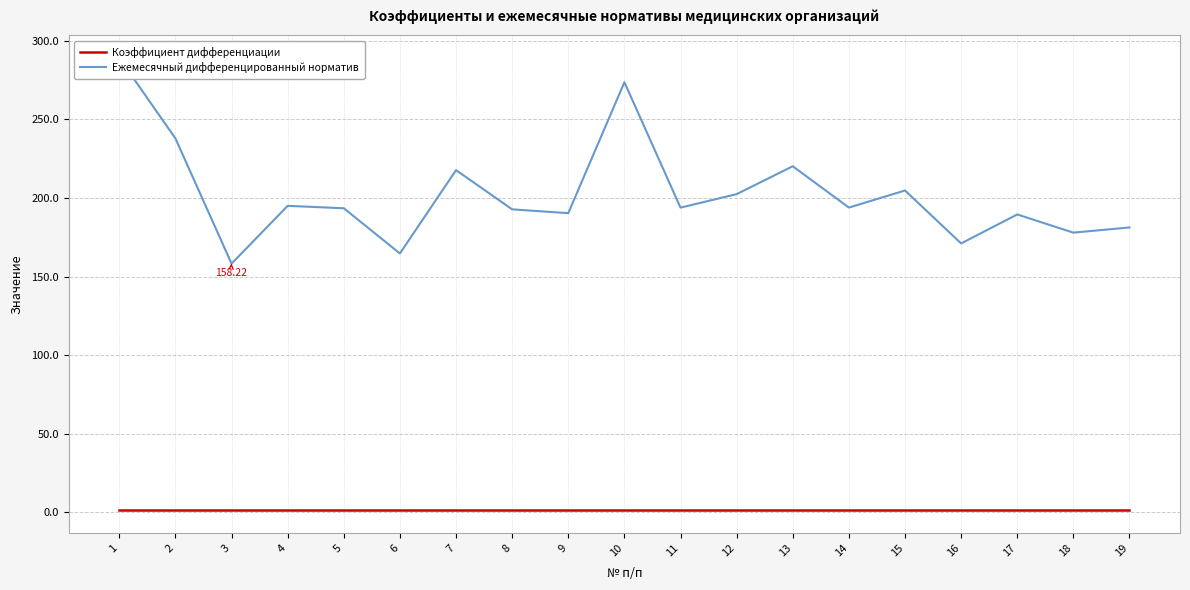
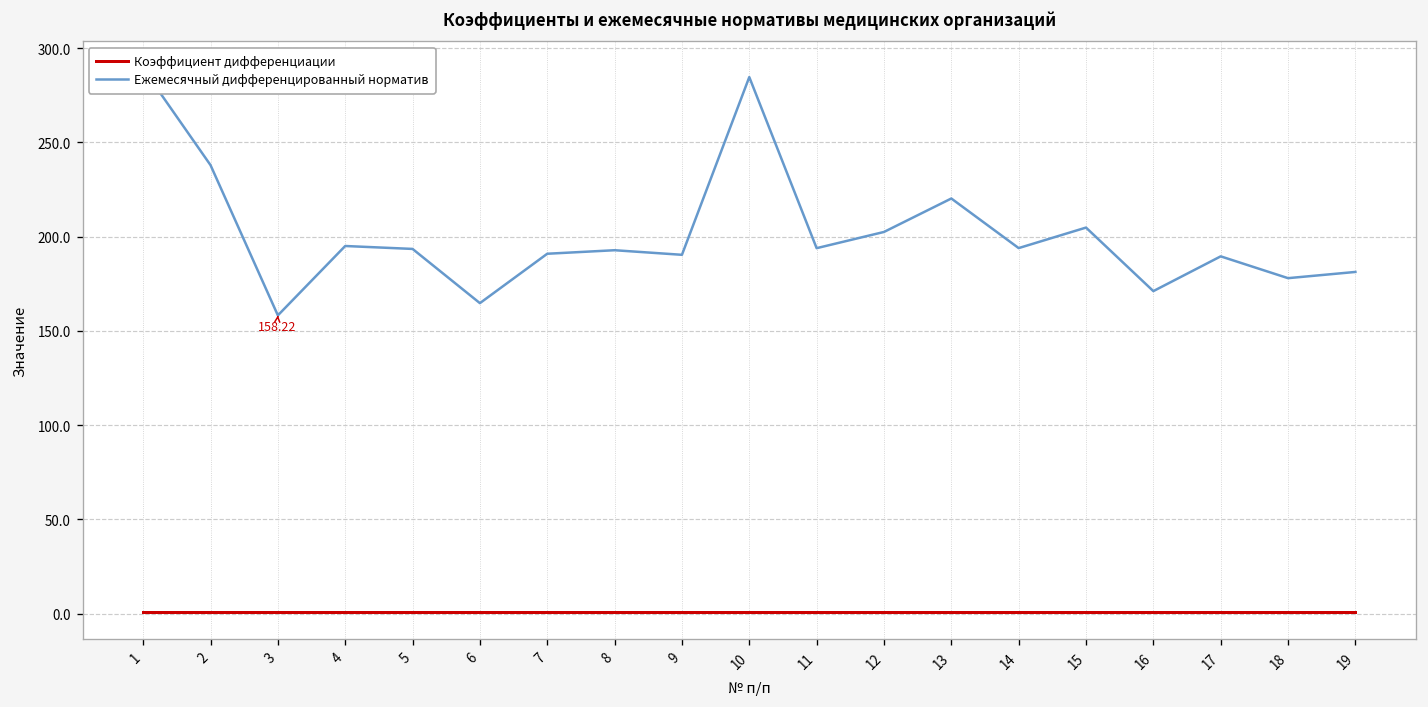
  {
    "Коэффициент дифференциации": {
      "1": 1,
      "2": 1,
      "3": 1,
      "4": 1,
      "5": 1,
      "6": 1,
      "7": 1,
      "8": 1,
      "9": 1,
      "10": 1,
      "11": 1,
      "12": 1,
      "13": 1,
      "14": 1,
      "15": 1,
      "16": 1,
      "17": 1,
      "18": 1,
      "19": 1
    },
    "Ежемесячный дифференцированный норматив": {
      "2": 238,
      "4": 195,
      "5": 193,
      "6": 165,
-     "7": 218,
+     "7": 191,
      "8": 193,
      "9": 190,
-     "10": 274,
+     "10": 285,
      "11": 194,
      "12": 202,
      "13": 220,
      "14": 194,
      "15": 205,
      "16": 171,
      "17": 190,
      "18": 178,
      "19": 181
    }
  }
